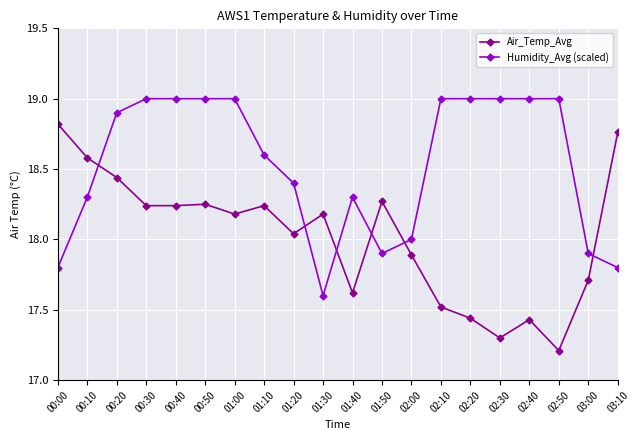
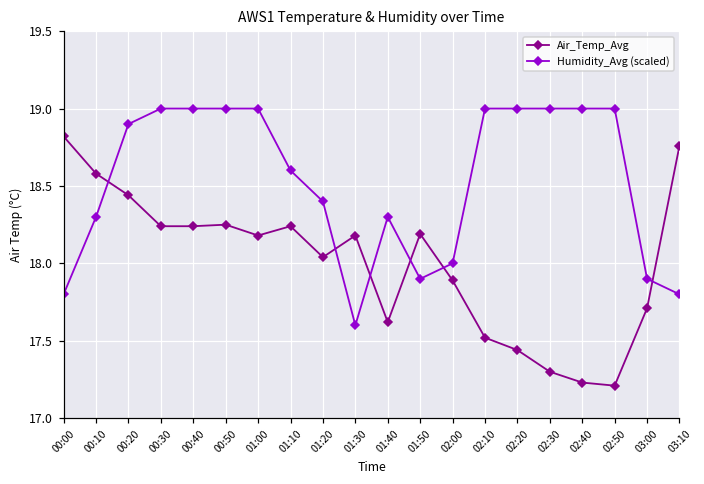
  {
    "Air_Temp_Avg": {
      "00:00": 18.82,
      "00:10": 18.58,
      "00:20": 18.44,
      "00:30": 18.24,
      "00:40": 18.24,
      "00:50": 18.25,
      "01:00": 18.18,
      "01:10": 18.24,
      "01:20": 18.04,
      "01:30": 18.18,
      "01:40": 17.62,
-     "01:50": 18.27,
+     "01:50": 18.19,
      "02:00": 17.89,
      "02:10": 17.52,
      "02:20": 17.44,
      "02:30": 17.30,
-     "02:40": 17.43,
+     "02:40": 17.23,
      "02:50": 17.21,
      "03:00": 17.71,
      "03:10": 18.76
    },
    "Humidity_Avg (scaled)": {
      "00:00": 17.80,
      "00:10": 18.30,
      "00:20": 18.90,
      "00:30": 19.00,
      "00:40": 19.00,
      "00:50": 19.00,
      "01:00": 19.00,
      "01:10": 18.60,
      "01:20": 18.40,
      "01:30": 17.60,
      "01:40": 18.30,
      "01:50": 17.90,
      "02:00": 18.00,
      "02:10": 19.00,
      "02:20": 19.00,
      "02:30": 19.00,
      "02:40": 19.00,
      "02:50": 19.00,
      "03:00": 17.90,
      "03:10": 17.80
    }
  }
